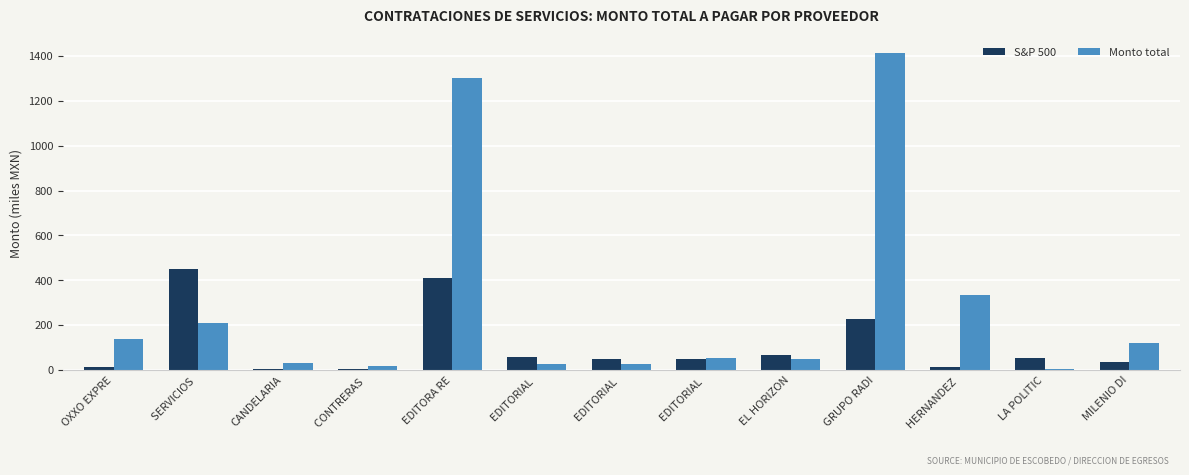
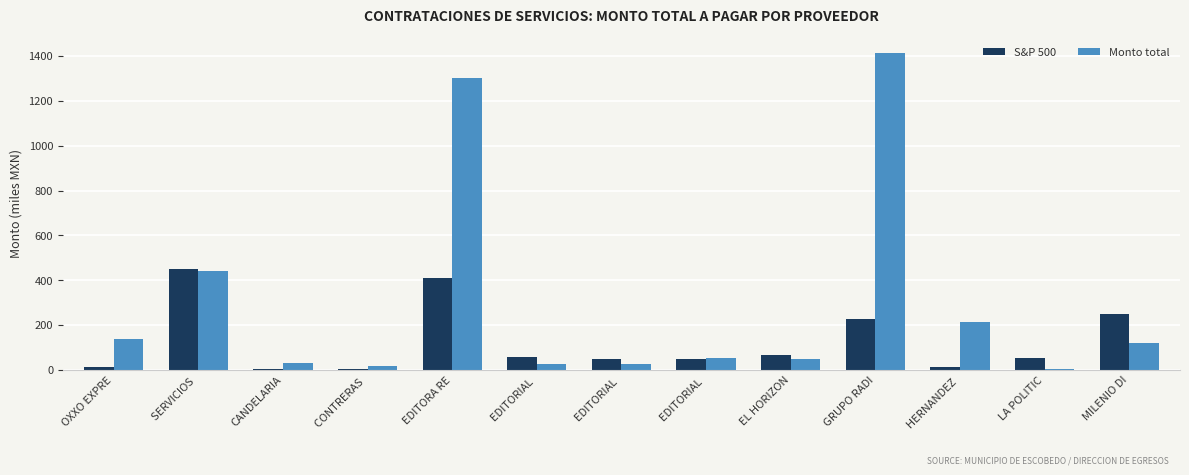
  {
    "S&P 500": {
      "OXXO EXPRE": 10,
      "SERVICIOS": 450,
      "EDITORA RE": 410,
      "EL HORIZON": 70,
      "GRUPO RADI": 230,
      "HERNANDEZ": 10,
      "LA POLITIC": 50,
-     "MILENIO DI": 40
+     "MILENIO DI": 250
    },
    "Monto total": {
      "OXXO EXPRE": 140,
-     "SERVICIOS": 210,
+     "SERVICIOS": 440,
      "CANDELARIA": 30,
      "CONTRERAS": 20,
      "EDITORA RE": 1300,
      "EL HORIZON": 50,
      "GRUPO RADI": 1410,
-     "HERNANDEZ": 330,
+     "HERNANDEZ": 210,
      "MILENIO DI": 120
    }
  }
